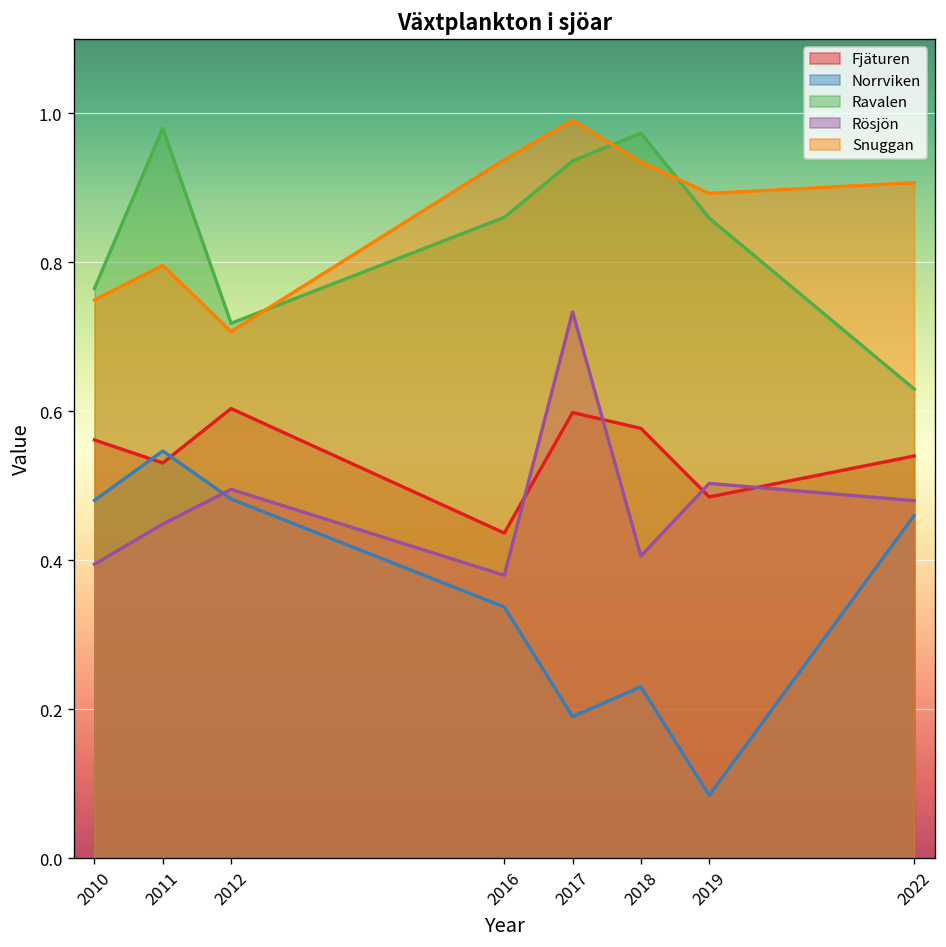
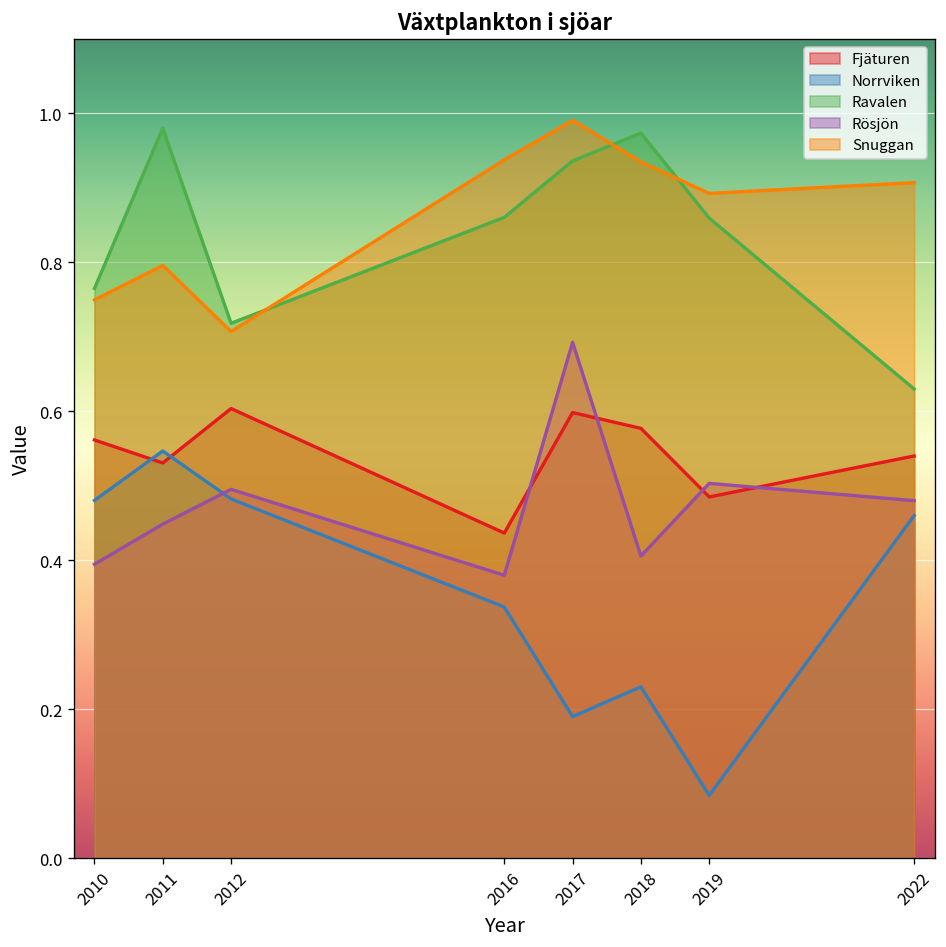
  {
    "Fjäturen": {
      "2010": 0.56,
      "2011": 0.53,
      "2012": 0.60,
      "2016": 0.44,
      "2017": 0.60,
      "2018": 0.58,
      "2019": 0.49,
      "2022": 0.54
    },
    "Norrviken": {
      "2010": 0.48,
      "2011": 0.55,
      "2012": 0.48,
      "2016": 0.34,
      "2017": 0.19,
      "2018": 0.23,
      "2019": 0.08,
      "2022": 0.46
    },
    "Ravalen": {
      "2010": 0.77,
      "2011": 0.98,
      "2012": 0.72,
      "2016": 0.86,
      "2017": 0.94,
      "2018": 0.97,
      "2019": 0.86,
      "2022": 0.63
    },
    "Rösjön": {
      "2010": 0.39,
      "2011": 0.45,
      "2012": 0.50,
      "2016": 0.38,
-     "2017": 0.73,
+     "2017": 0.69,
      "2018": 0.41,
      "2019": 0.50,
      "2022": 0.48
    },
    "Snuggan": {
      "2010": 0.75,
      "2011": 0.80,
      "2012": 0.71,
      "2016": 0.94,
      "2017": 0.99,
      "2018": 0.94,
      "2019": 0.89,
      "2022": 0.91
    }
  }
